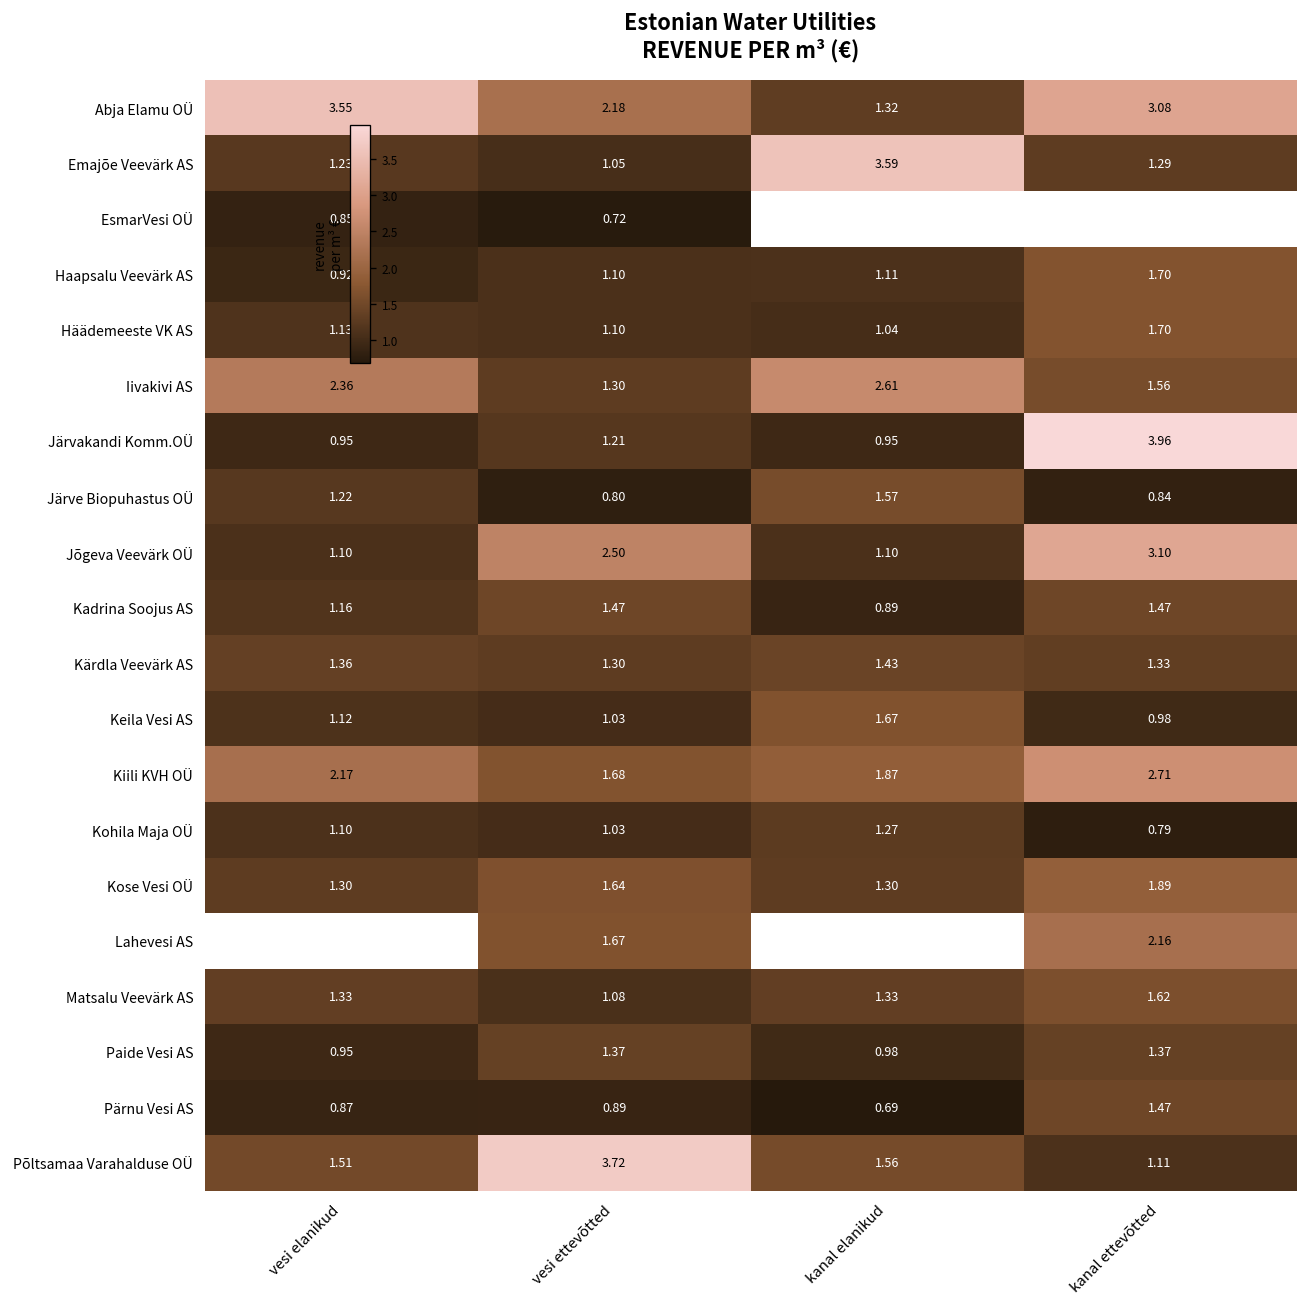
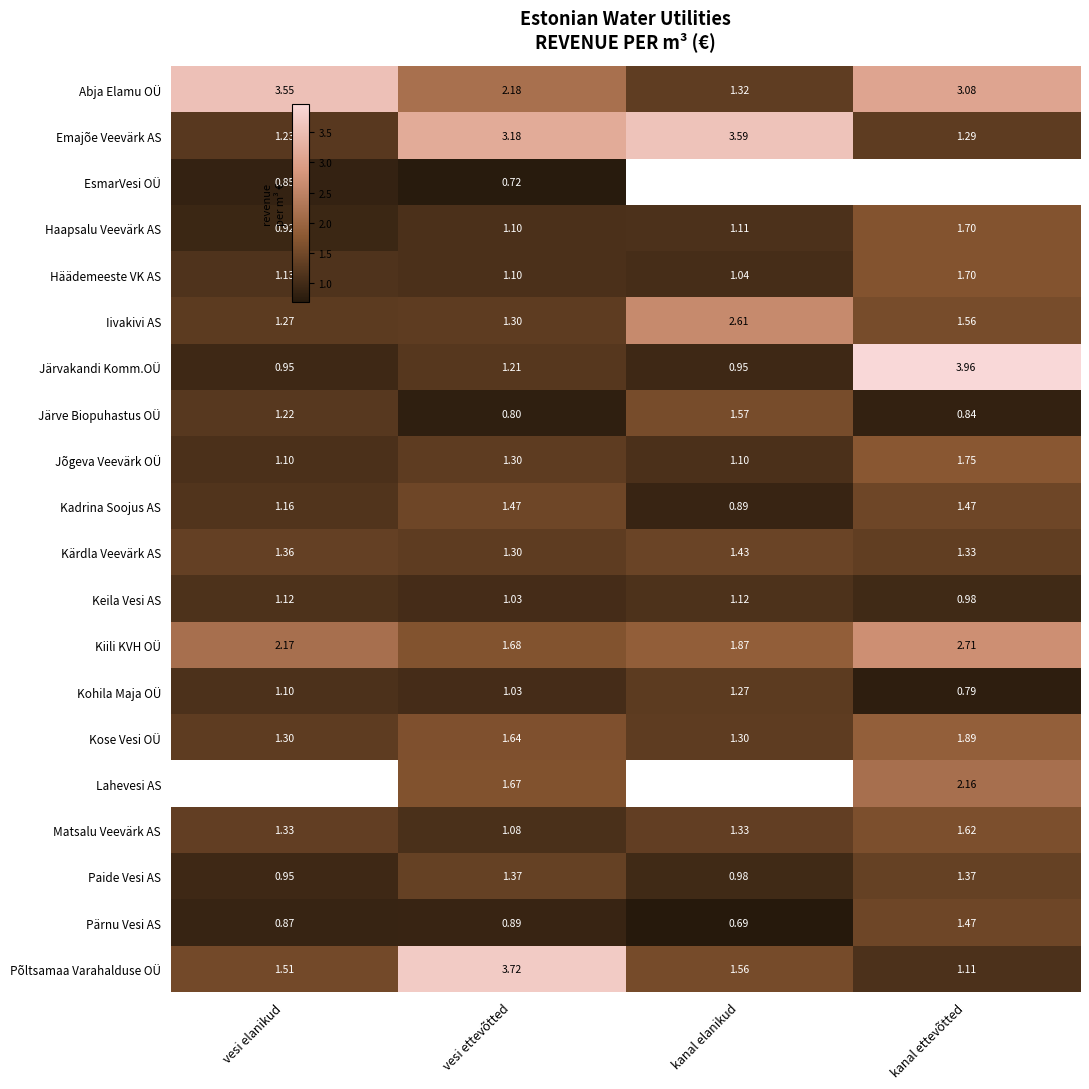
  {
    "Abja Elamu OÜ": {
      "vesi elanikud": 3.55,
      "vesi ettevõtted": 2.18,
      "kanal elanikud": 1.32,
      "kanal ettevõtted": 3.08
    },
    "Emajõe Veevärk AS": {
      "vesi elanikud": 1.23,
-     "vesi ettevõtted": 1.05,
+     "vesi ettevõtted": 3.18,
      "kanal elanikud": 3.59,
      "kanal ettevõtted": 1.29
    },
    "EsmarVesi OÜ": {
      "vesi elanikud": 0.85,
      "vesi ettevõtted": 0.72
    },
    "Haapsalu Veevärk AS": {
      "vesi elanikud": 0.92,
      "vesi ettevõtted": 1.10,
      "kanal elanikud": 1.11,
      "kanal ettevõtted": 1.70
    },
    "Häädemeeste VK AS": {
      "vesi elanikud": 1.13,
      "vesi ettevõtted": 1.10,
      "kanal elanikud": 1.04,
      "kanal ettevõtted": 1.70
    },
    "Iivakivi AS": {
-     "vesi elanikud": 2.36,
+     "vesi elanikud": 1.27,
      "vesi ettevõtted": 1.30,
      "kanal elanikud": 2.61,
      "kanal ettevõtted": 1.56
    },
    "Järvakandi Komm.OÜ": {
      "vesi elanikud": 0.95,
      "vesi ettevõtted": 1.21,
      "kanal elanikud": 0.95,
      "kanal ettevõtted": 3.96
    },
    "Järve Biopuhastus OÜ": {
      "vesi elanikud": 1.22,
      "vesi ettevõtted": 0.80,
      "kanal elanikud": 1.57,
      "kanal ettevõtted": 0.84
    },
    "Jõgeva Veevärk OÜ": {
      "vesi elanikud": 1.10,
-     "vesi ettevõtted": 2.50,
+     "vesi ettevõtted": 1.30,
      "kanal elanikud": 1.10,
-     "kanal ettevõtted": 3.10
+     "kanal ettevõtted": 1.75
    },
    "Kadrina Soojus AS": {
      "vesi elanikud": 1.16,
      "vesi ettevõtted": 1.47,
      "kanal elanikud": 0.89,
      "kanal ettevõtted": 1.47
    },
    "Kärdla Veevärk AS": {
      "vesi elanikud": 1.36,
      "vesi ettevõtted": 1.30,
      "kanal elanikud": 1.43,
      "kanal ettevõtted": 1.33
    },
    "Keila Vesi AS": {
      "vesi elanikud": 1.12,
      "vesi ettevõtted": 1.03,
-     "kanal elanikud": 1.67,
+     "kanal elanikud": 1.12,
      "kanal ettevõtted": 0.98
    },
    "Kiili KVH OÜ": {
      "vesi elanikud": 2.17,
      "vesi ettevõtted": 1.68,
      "kanal elanikud": 1.87,
      "kanal ettevõtted": 2.71
    },
    "Kohila Maja OÜ": {
      "vesi elanikud": 1.10,
      "vesi ettevõtted": 1.03,
      "kanal elanikud": 1.27,
      "kanal ettevõtted": 0.79
    },
    "Kose Vesi OÜ": {
      "vesi elanikud": 1.30,
      "vesi ettevõtted": 1.64,
      "kanal elanikud": 1.30,
      "kanal ettevõtted": 1.89
    },
    "Lahevesi AS": {
      "vesi ettevõtted": 1.67,
      "kanal ettevõtted": 2.16
    },
    "Matsalu Veevärk AS": {
      "vesi elanikud": 1.33,
      "vesi ettevõtted": 1.08,
      "kanal elanikud": 1.33,
      "kanal ettevõtted": 1.62
    },
    "Paide Vesi AS": {
      "vesi elanikud": 0.95,
      "vesi ettevõtted": 1.37,
      "kanal elanikud": 0.98,
      "kanal ettevõtted": 1.37
    },
    "Pärnu Vesi AS": {
      "vesi elanikud": 0.87,
      "vesi ettevõtted": 0.89,
      "kanal elanikud": 0.69,
      "kanal ettevõtted": 1.47
    },
    "Põltsamaa Varahalduse OÜ": {
      "vesi elanikud": 1.51,
      "vesi ettevõtted": 3.72,
      "kanal elanikud": 1.56,
      "kanal ettevõtted": 1.11
    }
  }
